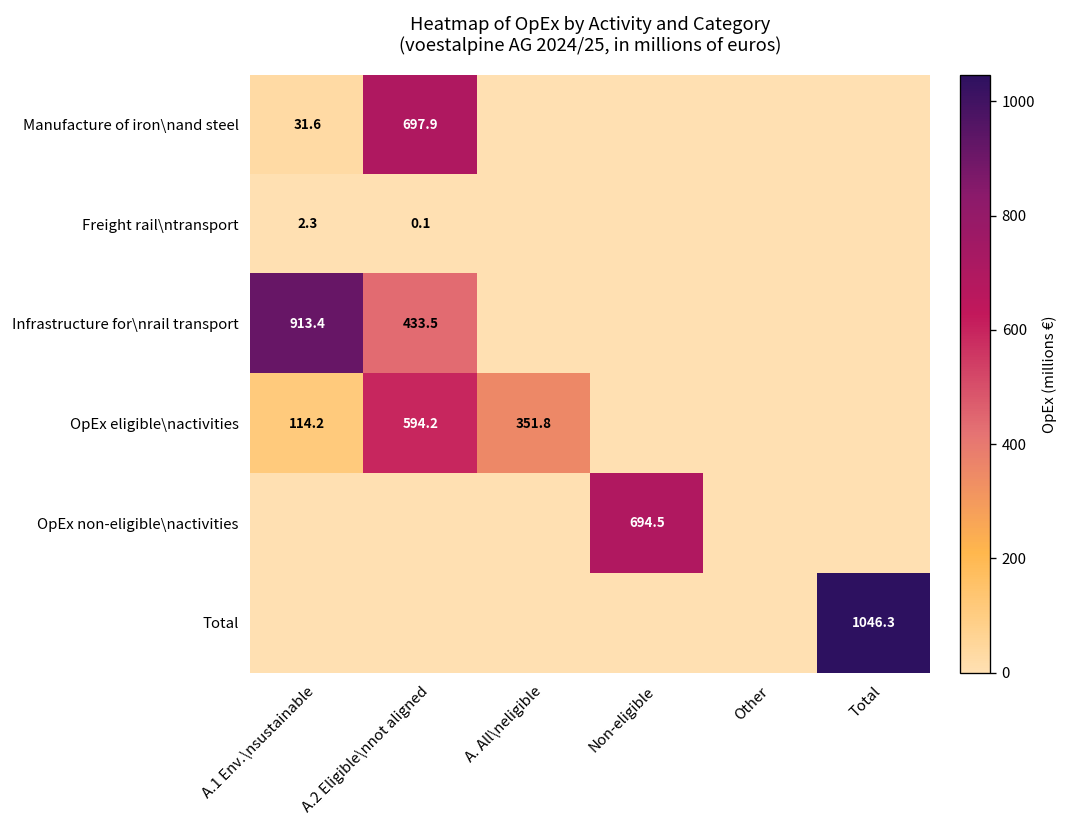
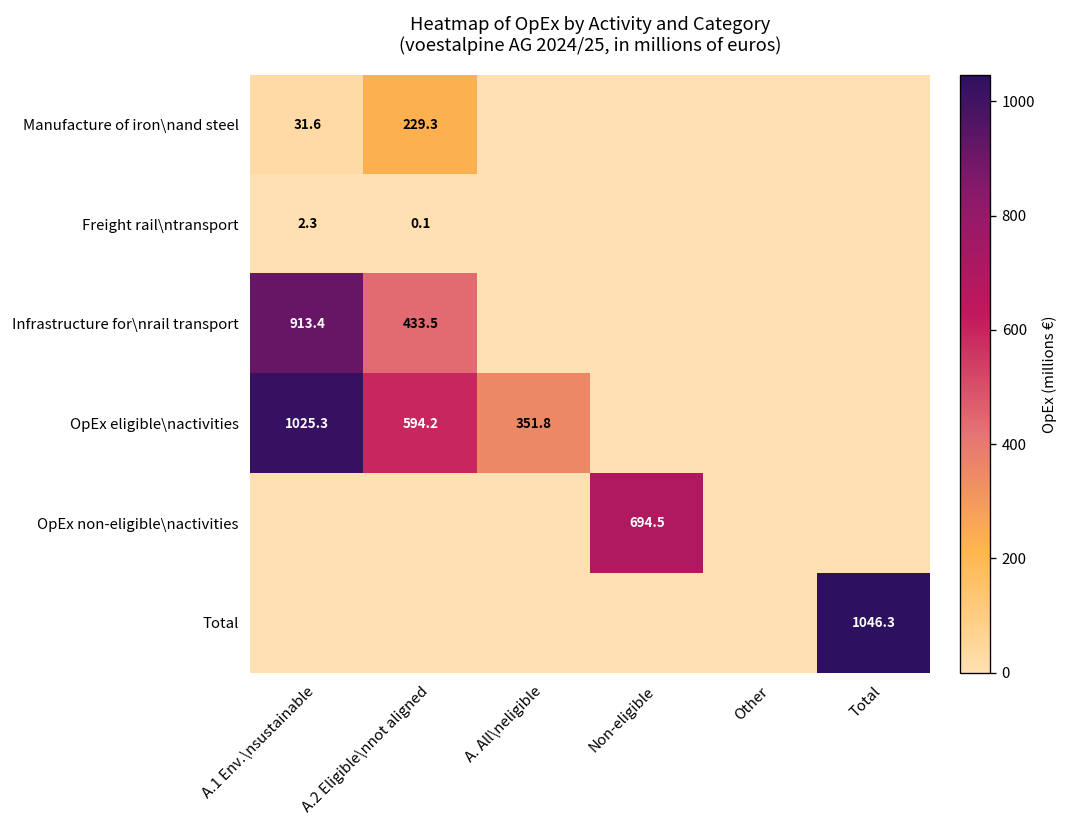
  {
    "Manufacture of iron\\nand steel": {
      "A.1 Env.\\nsustainable": 31.6,
-     "A.2 Eligible\\nnot aligned": 697.9
+     "A.2 Eligible\\nnot aligned": 229.3
    },
    "Freight rail\\ntransport": {
      "A.1 Env.\\nsustainable": 2.3,
      "A.2 Eligible\\nnot aligned": 0.1
    },
    "Infrastructure for\\nrail transport": {
      "A.1 Env.\\nsustainable": 913.4,
      "A.2 Eligible\\nnot aligned": 433.5
    },
    "OpEx eligible\\nactivities": {
-     "A.1 Env.\\nsustainable": 114.2,
+     "A.1 Env.\\nsustainable": 1025.3,
      "A.2 Eligible\\nnot aligned": 594.2,
      "A. All\\neligible": 351.8
    },
    "OpEx non-eligible\\nactivities": {
      "Non-eligible": 694.5
    },
    "Total": {
      "Total": 1046.3
    }
  }
